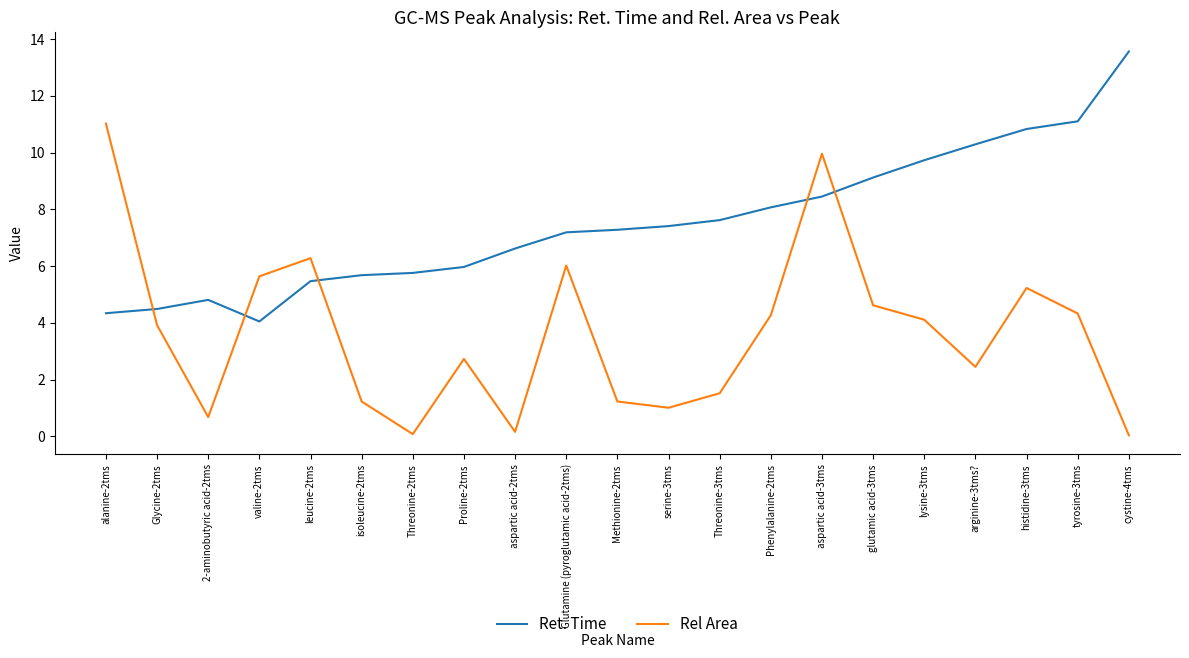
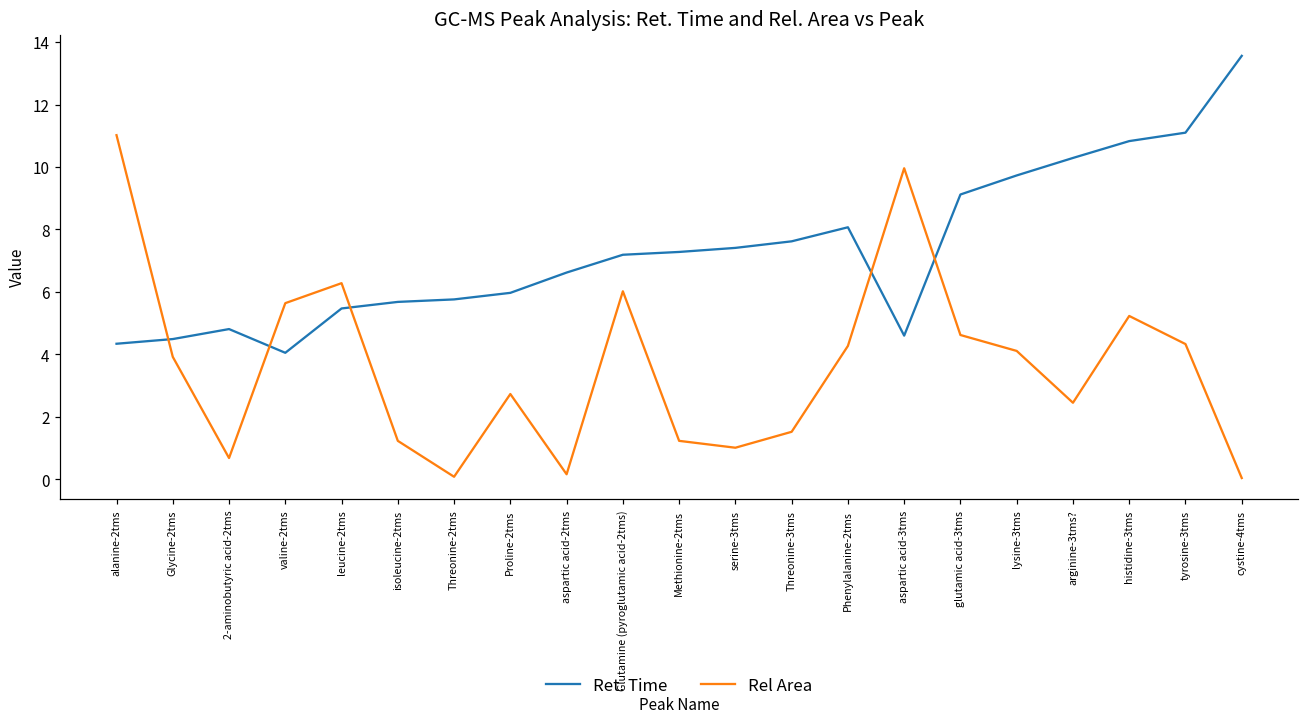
  {
    "Ret. Time": {
      "alanine-2tms": 4.3,
      "Glycine-2tms": 4.5,
      "2-aminobutyric acid-2tms": 4.8,
      "valine-2tms": 4.1,
      "leucine-2tms": 5.5,
      "isoleucine-2tms": 5.7,
      "Threonine-2tms": 5.8,
      "Proline-2tms": 6.0,
      "aspartic acid-2tms": 6.6,
      "Glutamine (pyroglutamic acid-2tms)": 7.2,
      "Methionine-2tms": 7.3,
      "serine-3tms": 7.4,
      "Threonine-3tms": 7.6,
      "Phenylalanine-2tms": 8.1,
-     "aspartic acid-3tms": 8.5,
+     "aspartic acid-3tms": 4.6,
      "glutamic acid-3tms": 9.1,
      "lysine-3tms": 9.7,
      "arginine-3tms?": 10.3,
      "histidine-3tms": 10.8,
      "tyrosine-3tms": 11.1,
      "cystine-4tms": 13.6
    },
    "Rel Area": {
      "alanine-2tms": 11.0,
      "Glycine-2tms": 3.9,
      "2-aminobutyric acid-2tms": 0.7,
      "valine-2tms": 5.6,
      "leucine-2tms": 6.3,
      "isoleucine-2tms": 1.2,
      "Threonine-2tms": 0.1,
      "Proline-2tms": 2.7,
      "aspartic acid-2tms": 0.2,
      "Glutamine (pyroglutamic acid-2tms)": 6.0,
      "Methionine-2tms": 1.2,
      "serine-3tms": 1.0,
      "Threonine-3tms": 1.5,
      "Phenylalanine-2tms": 4.3,
      "aspartic acid-3tms": 10.0,
      "glutamic acid-3tms": 4.6,
      "lysine-3tms": 4.1,
      "arginine-3tms?": 2.5,
      "histidine-3tms": 5.2,
      "tyrosine-3tms": 4.3,
      "cystine-4tms": 0.0
    }
  }
